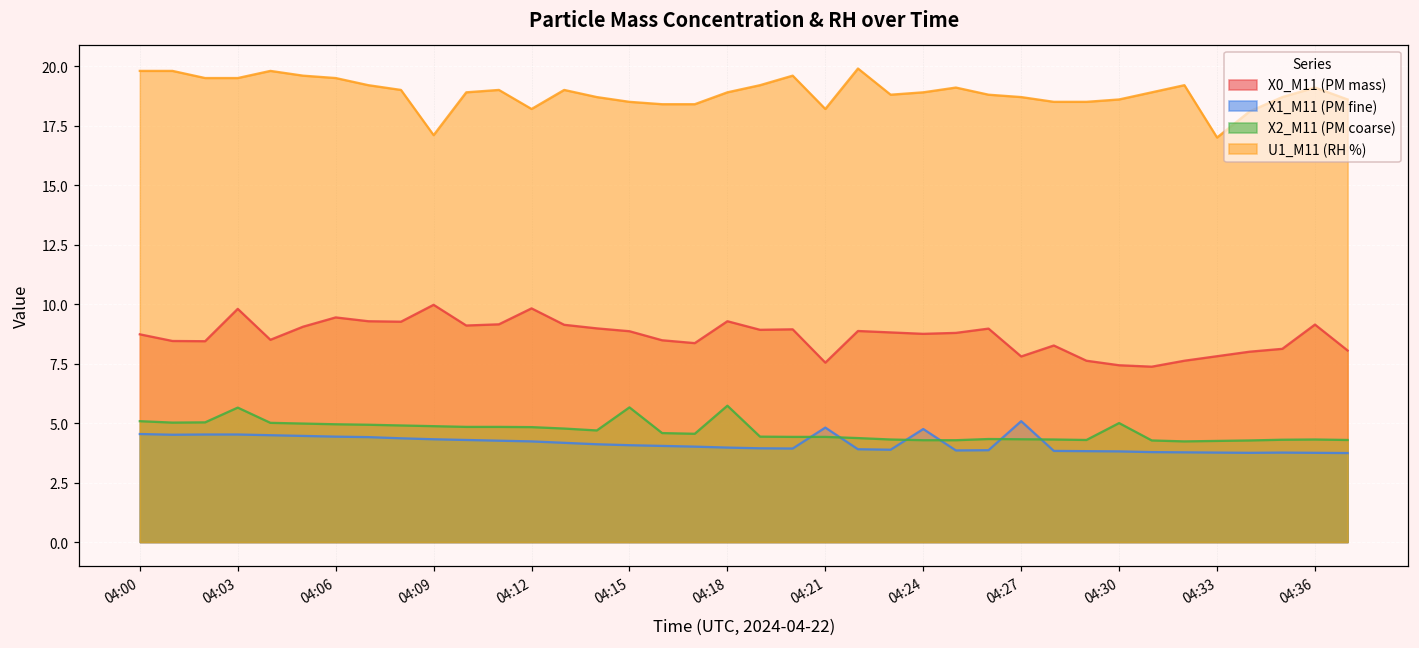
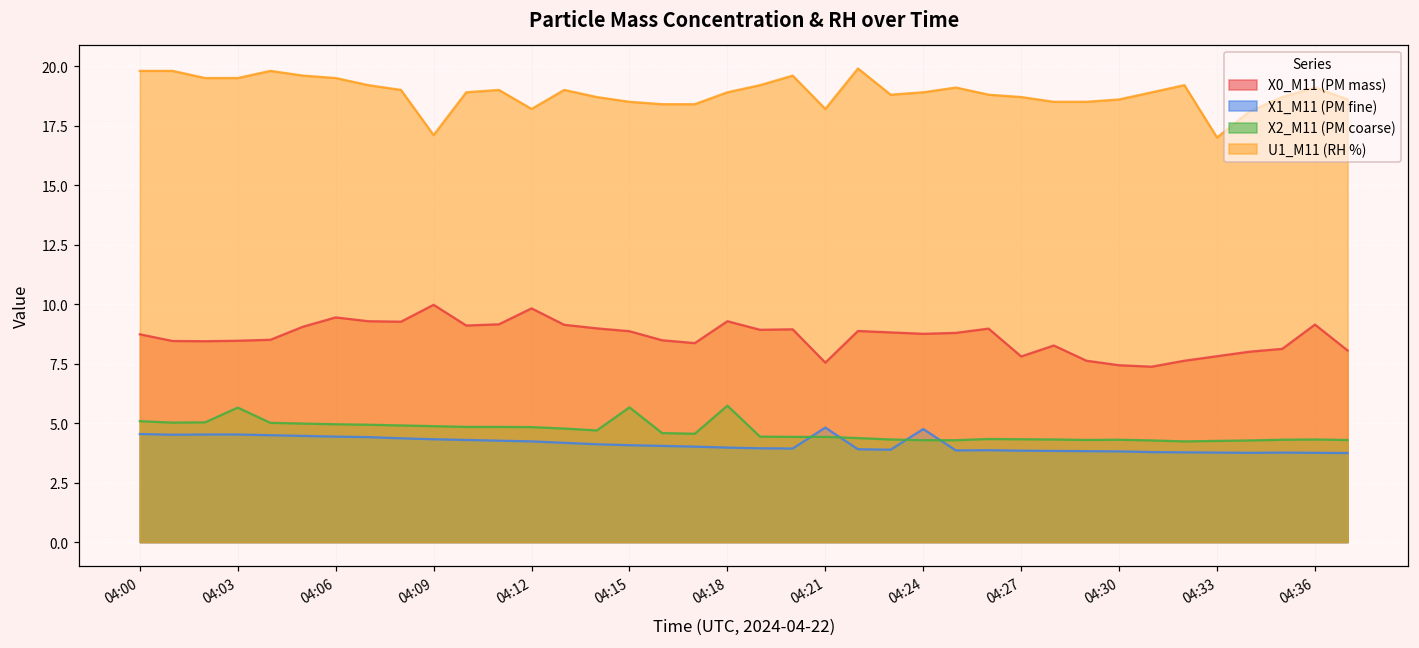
  {
    "X0_M11 (PM mass)": {
      "04:00": 8.7,
-     "04:03": 9.8,
+     "04:03": 8.5,
      "04:06": 9.4,
      "04:09": 10.0,
      "04:12": 9.8,
      "04:15": 8.9,
      "04:18": 9.3,
      "04:21": 7.5,
      "04:24": 8.8,
      "04:27": 7.8,
      "04:30": 7.4,
      "04:33": 7.8,
      "04:36": 9.1
    },
    "X1_M11 (PM fine)": {
      "04:00": 4.5,
      "04:03": 4.5,
      "04:06": 4.4,
      "04:09": 4.3,
      "04:12": 4.2,
      "04:15": 4.1,
      "04:18": 4.0,
      "04:21": 4.8,
      "04:24": 4.8,
-     "04:27": 5.1,
+     "04:27": 3.8,
      "04:30": 3.8,
      "04:33": 3.8,
      "04:36": 3.8
    },
    "X2_M11 (PM coarse)": {
      "04:00": 5.1,
      "04:03": 5.7,
      "04:06": 5.0,
      "04:09": 4.9,
      "04:12": 4.8,
      "04:15": 5.7,
      "04:18": 5.7,
      "04:21": 4.4,
      "04:24": 4.3,
      "04:27": 4.3,
-     "04:30": 5.0,
+     "04:30": 4.3,
      "04:33": 4.3,
      "04:36": 4.3
    },
    "U1_M11 (RH %)": {
      "04:00": 19.8,
      "04:03": 19.5,
      "04:06": 19.5,
      "04:09": 17.1,
      "04:12": 18.2,
      "04:15": 18.5,
      "04:18": 18.9,
      "04:21": 18.2,
      "04:24": 18.9,
      "04:27": 18.7,
      "04:30": 18.6,
      "04:33": 17.0
    }
  }
